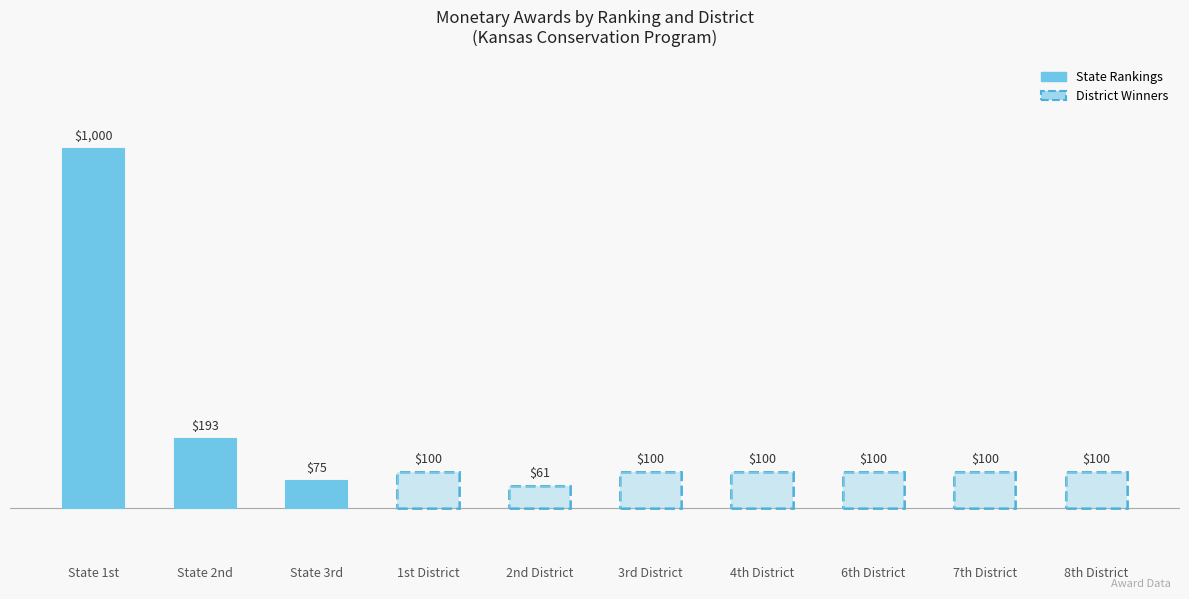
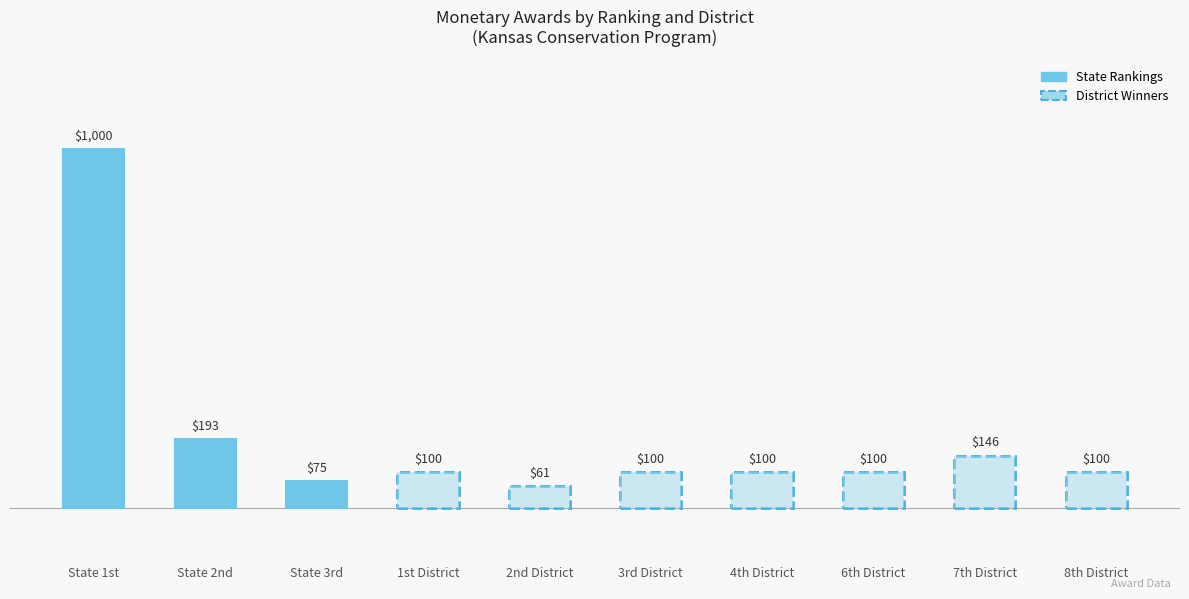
  {
    "State 1st": "$1,000",
    "State 2nd": "$193",
    "State 3rd": "$75",
    "1st District": "$100",
    "2nd District": "$61",
    "3rd District": "$100",
    "4th District": "$100",
    "6th District": "$100",
-   "7th District": "$100",
+   "7th District": "$146",
    "8th District": "$100"
  }
